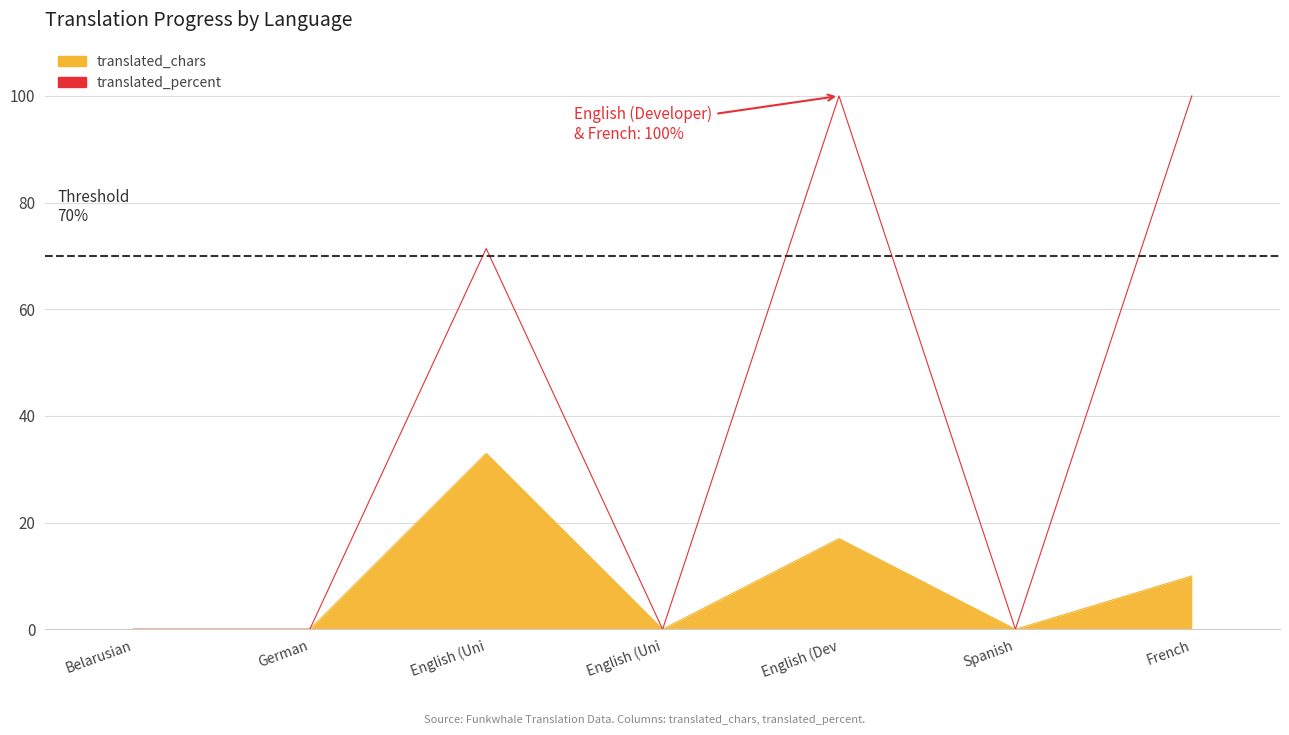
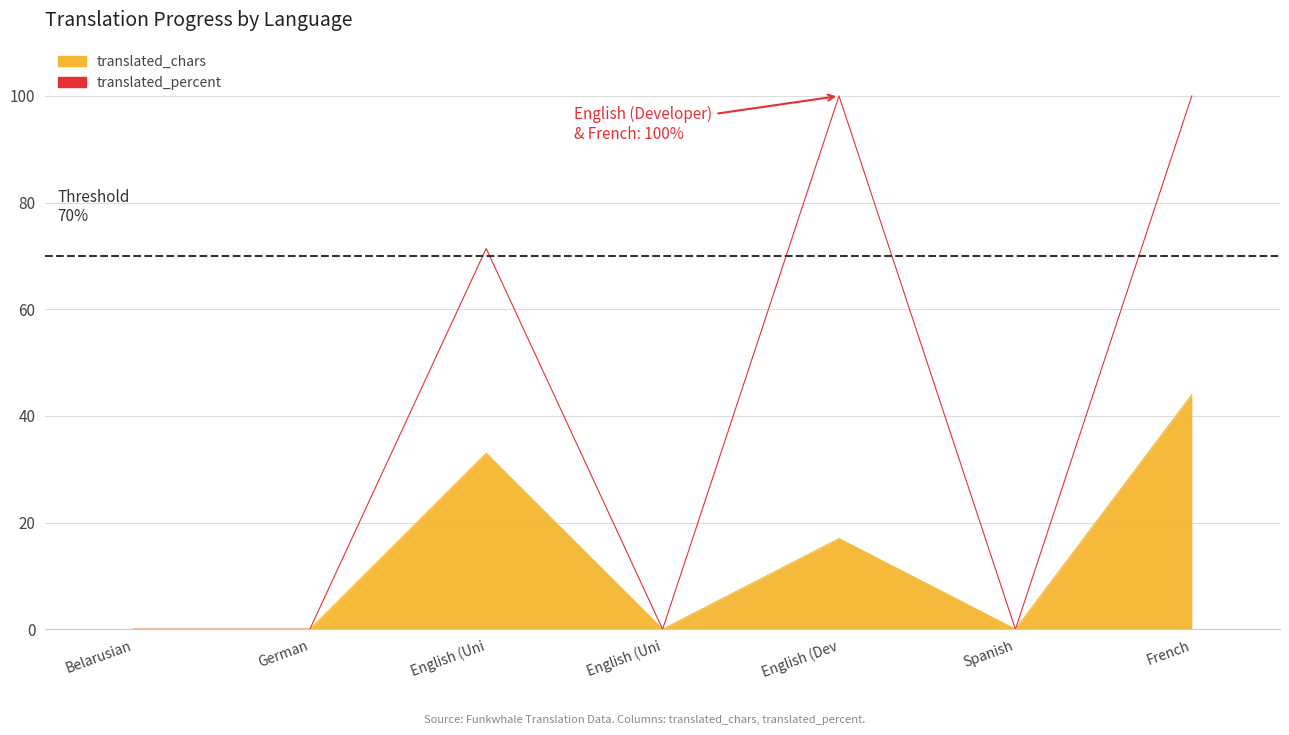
  {
    "translated_chars": {
      "English (Dev": 17,
-     "French": 10
+     "French": 44
    }
  }
